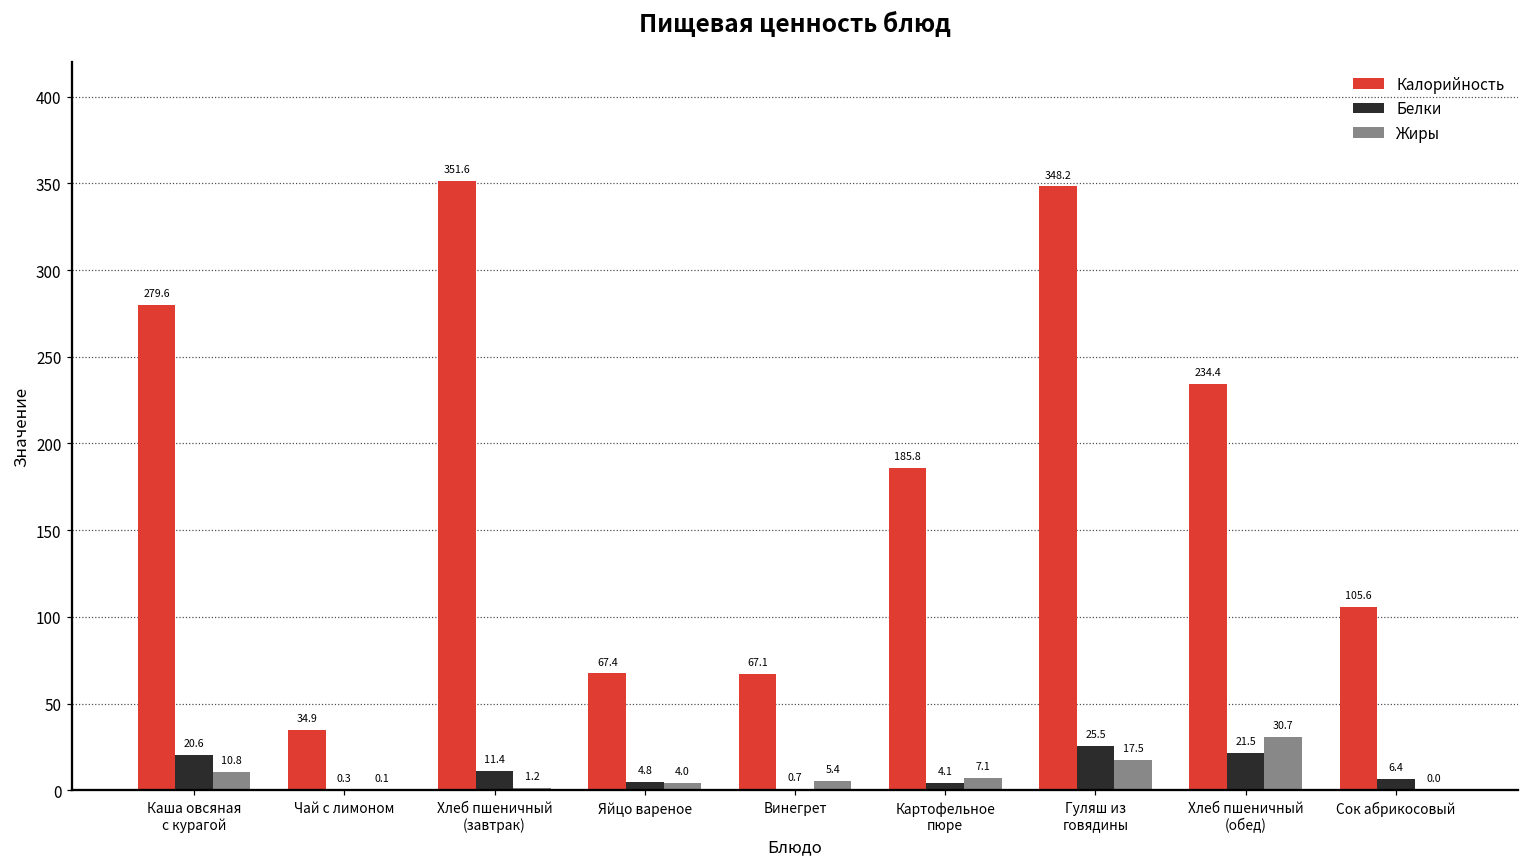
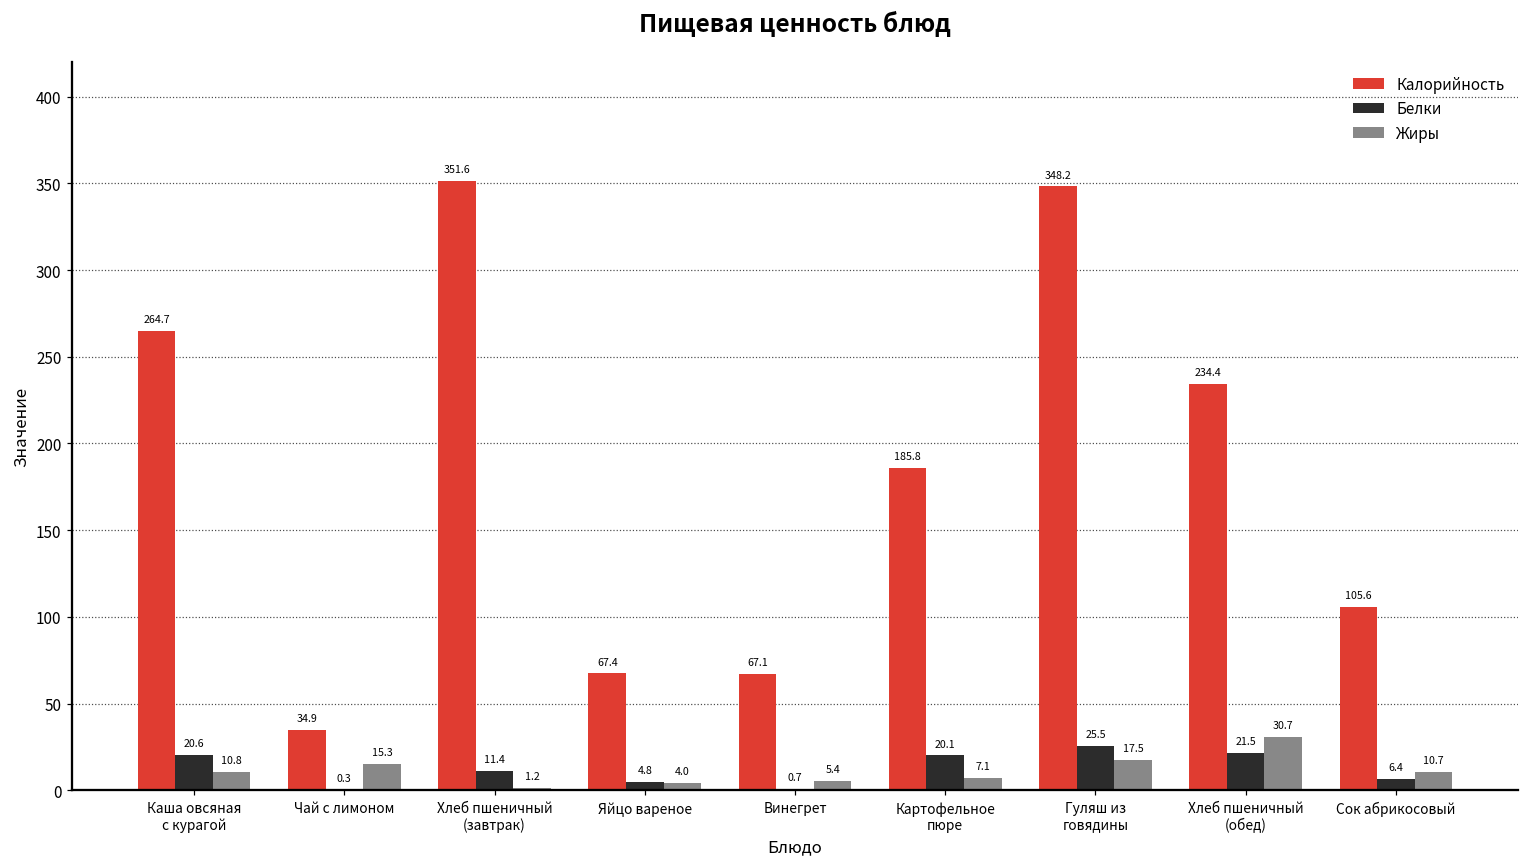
  {
    "Калорийность": {
-     "Каша овсяная с курагой": 279.6,
+     "Каша овсяная с курагой": 264.7,
      "Чай с лимоном": 34.9,
      "Хлеб пшеничный (завтрак)": 351.6,
      "Яйцо вареное": 67.4,
      "Винегрет": 67.1,
      "Картофельное пюре": 185.8,
      "Гуляш из говядины": 348.2,
      "Хлеб пшеничный (обед)": 234.4,
      "Сок абрикосовый": 105.6
    },
    "Белки": {
      "Каша овсяная с курагой": 20.6,
      "Чай с лимоном": 0.3,
      "Хлеб пшеничный (завтрак)": 11.4,
      "Яйцо вареное": 4.8,
      "Винегрет": 0.7,
-     "Картофельное пюре": 4.1,
+     "Картофельное пюре": 20.1,
      "Гуляш из говядины": 25.5,
      "Хлеб пшеничный (обед)": 21.5,
      "Сок абрикосовый": 6.4
    },
    "Жиры": {
      "Каша овсяная с курагой": 10.8,
-     "Чай с лимоном": 0.1,
+     "Чай с лимоном": 15.3,
      "Хлеб пшеничный (завтрак)": 1.2,
      "Яйцо вареное": 4.0,
      "Винегрет": 5.4,
      "Картофельное пюре": 7.1,
      "Гуляш из говядины": 17.5,
      "Хлеб пшеничный (обед)": 30.7,
-     "Сок абрикосовый": 0.0
+     "Сок абрикосовый": 10.7
    }
  }
